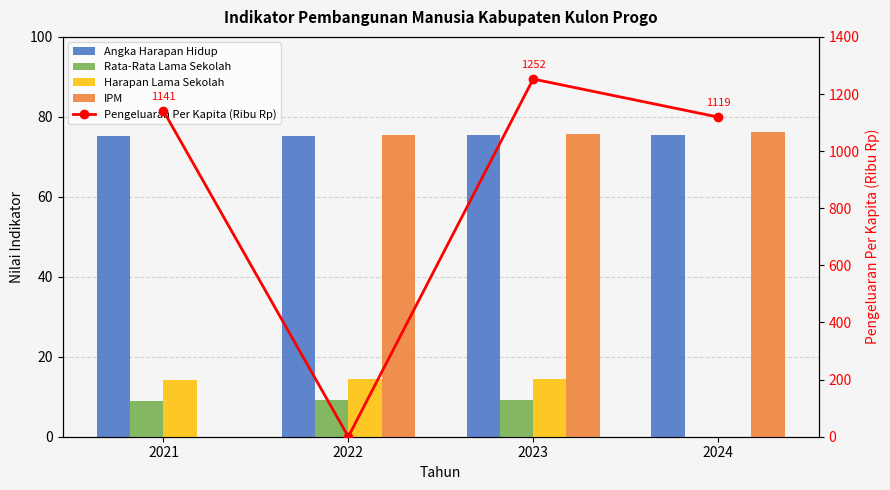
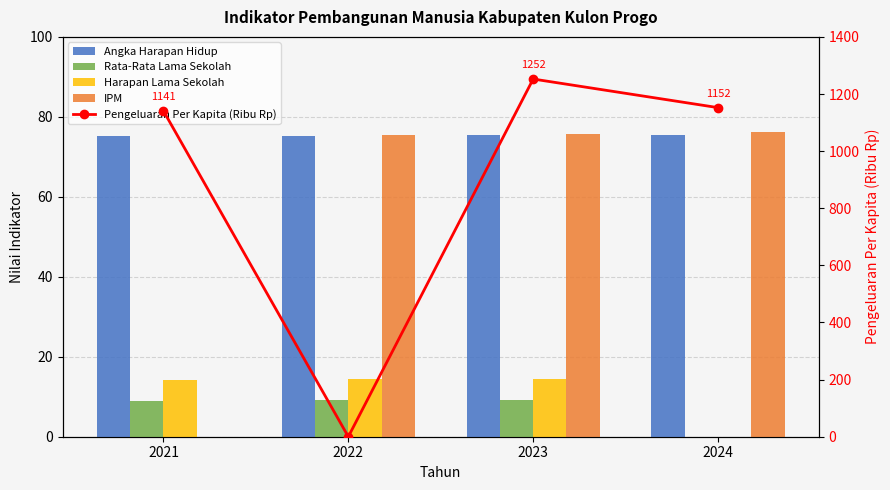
  {
    "Pengeluaran Per Kapita (Ribu Rp)": {
      "2023": 1252,
-     "2024": 1119
+     "2024": 1152
    }
  }
